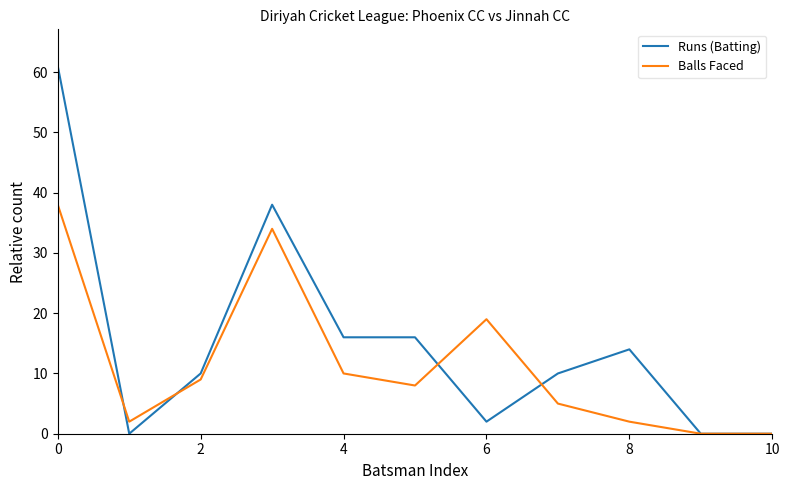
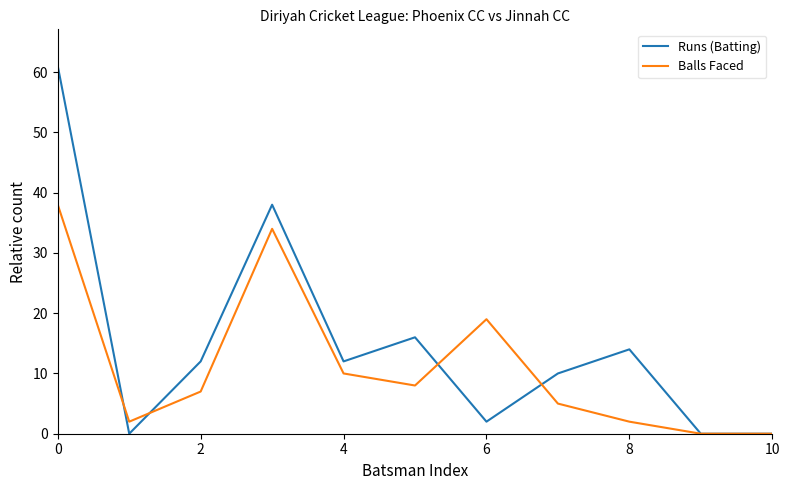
  {
    "Runs (Batting)": {
      "0": 61,
-     "2": 10,
-     "4": 16,
+     "2": 12,
+     "4": 12,
      "6": 2,
      "8": 14
    },
    "Balls Faced": {
      "0": 38,
-     "2": 9,
+     "2": 7,
      "4": 10,
      "6": 19,
      "8": 2
    }
  }
